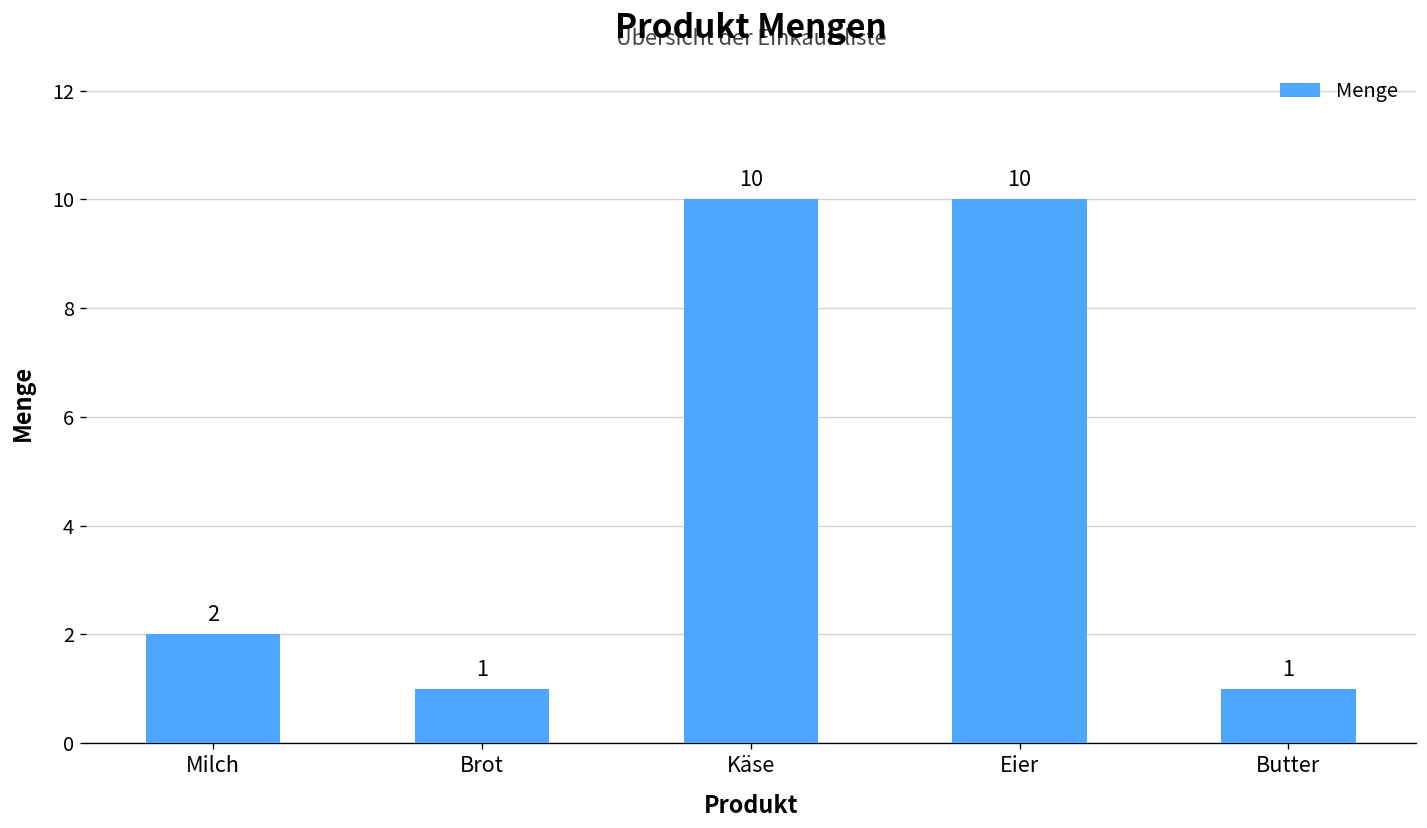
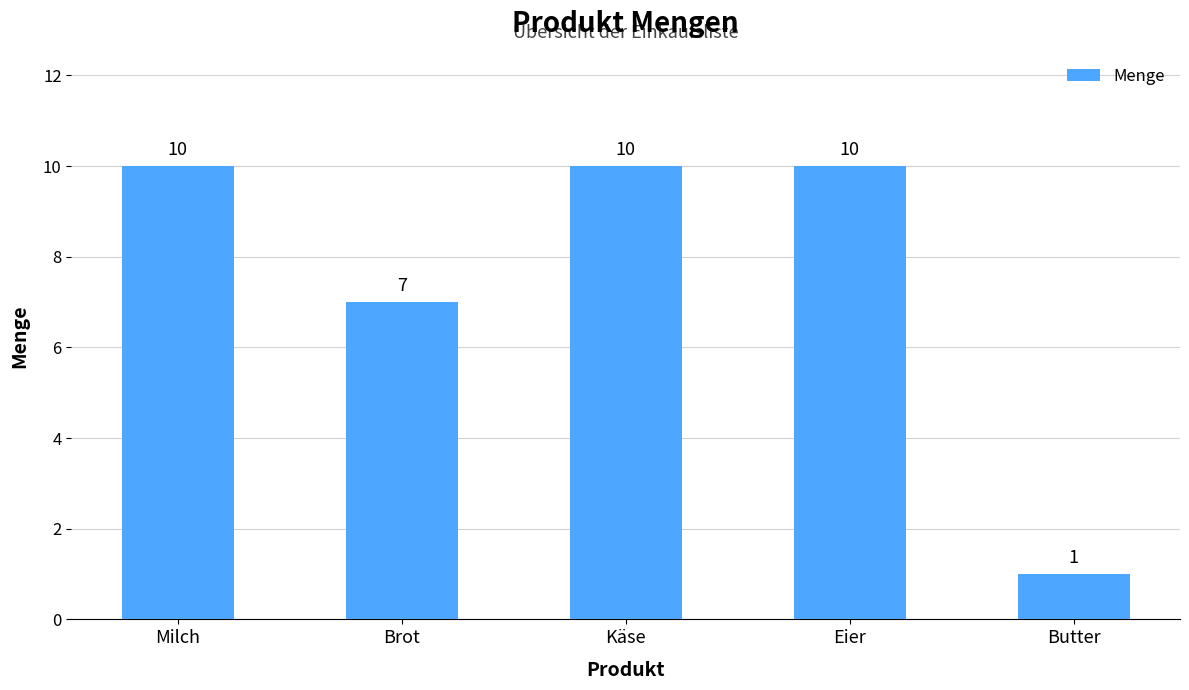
  {
-   "Milch": 2,
-   "Brot": 1,
+   "Milch": 10,
+   "Brot": 7,
    "Käse": 10,
    "Eier": 10,
    "Butter": 1
  }
